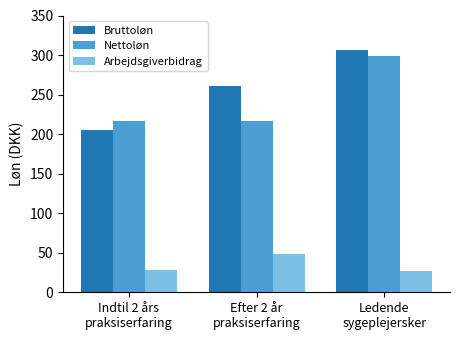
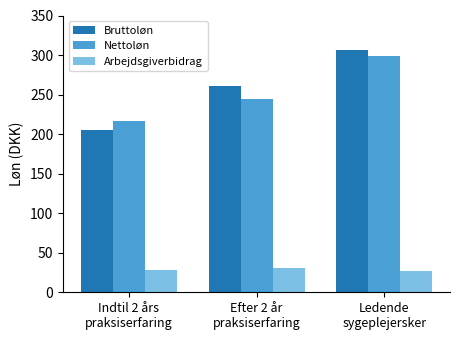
  {
    "Bruttoløn": {
      "Indtil 2 års praksiserfaring": 210,
      "Efter 2 år praksiserfaring": 260,
      "Ledende sygeplejersker": 310
    },
    "Nettoløn": {
      "Indtil 2 års praksiserfaring": 220,
-     "Efter 2 år praksiserfaring": 220,
+     "Efter 2 år praksiserfaring": 240,
      "Ledende sygeplejersker": 300
    },
    "Arbejdsgiverbidrag": {
      "Indtil 2 års praksiserfaring": 30,
-     "Efter 2 år praksiserfaring": 50,
+     "Efter 2 år praksiserfaring": 30,
      "Ledende sygeplejersker": 30
    }
  }
